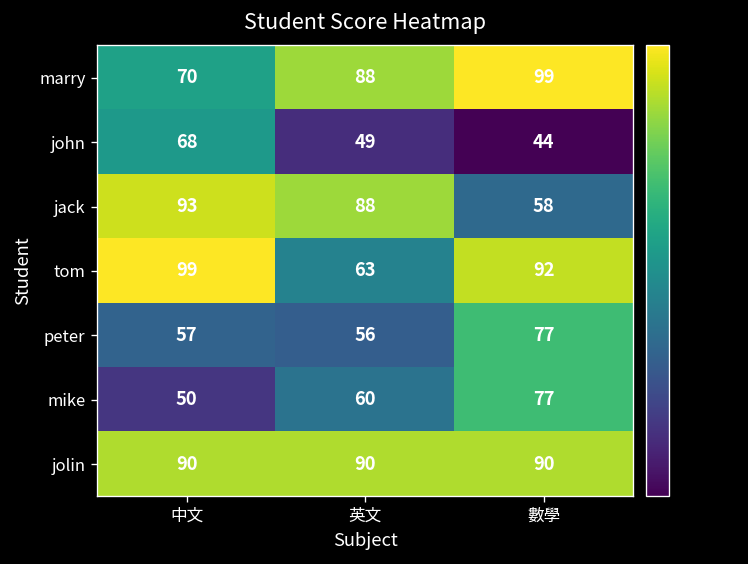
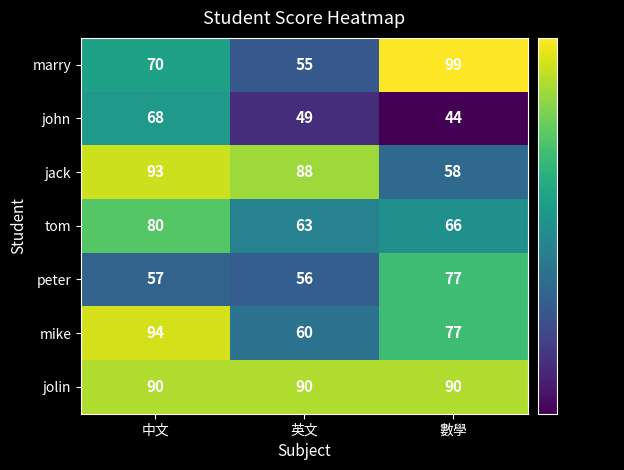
  {
    "marry": {
      "中文": 70,
-     "英文": 88,
+     "英文": 55,
      "數學": 99
    },
    "john": {
      "中文": 68,
      "英文": 49,
      "數學": 44
    },
    "jack": {
      "中文": 93,
      "英文": 88,
      "數學": 58
    },
    "tom": {
-     "中文": 99,
+     "中文": 80,
      "英文": 63,
-     "數學": 92
+     "數學": 66
    },
    "peter": {
      "中文": 57,
      "英文": 56,
      "數學": 77
    },
    "mike": {
-     "中文": 50,
+     "中文": 94,
      "英文": 60,
      "數學": 77
    },
    "jolin": {
      "中文": 90,
      "英文": 90,
      "數學": 90
    }
  }
